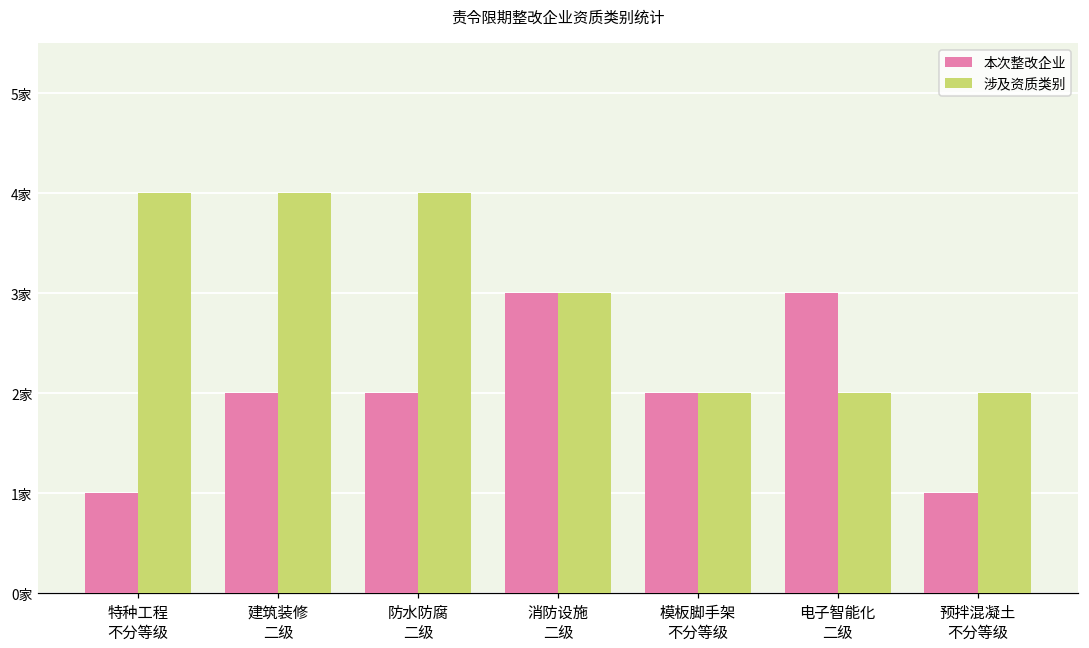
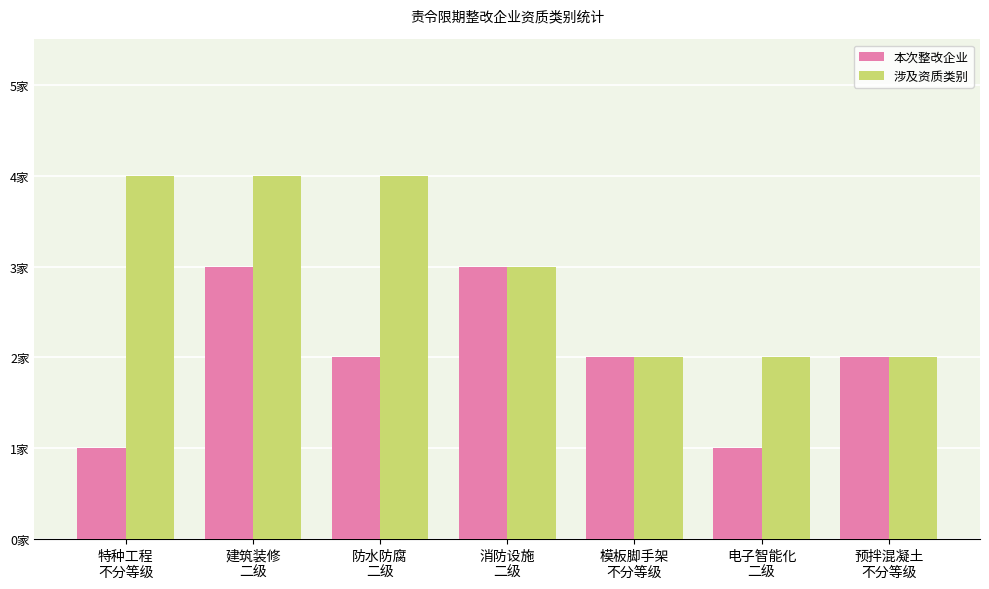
  {
    "本次整改企业": {
      "特种工程 不分等级": "1家",
-     "建筑装修 二级": "2家",
+     "建筑装修 二级": "3家",
      "防水防腐 二级": "2家",
      "消防设施 二级": "3家",
      "模板脚手架 不分等级": "2家",
-     "电子智能化 二级": "3家",
-     "预拌混凝土 不分等级": "1家"
+     "电子智能化 二级": "1家",
+     "预拌混凝土 不分等级": "2家"
    },
    "涉及资质类别": {
      "特种工程 不分等级": "4家",
      "建筑装修 二级": "4家",
      "防水防腐 二级": "4家",
      "消防设施 二级": "3家",
      "模板脚手架 不分等级": "2家",
      "电子智能化 二级": "2家",
      "预拌混凝土 不分等级": "2家"
    }
  }
